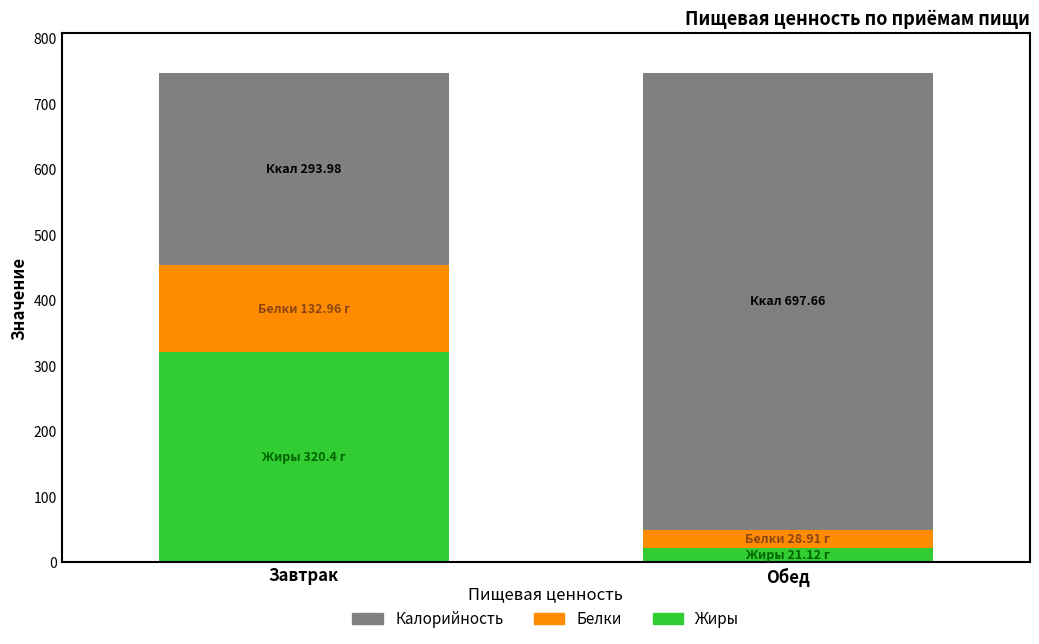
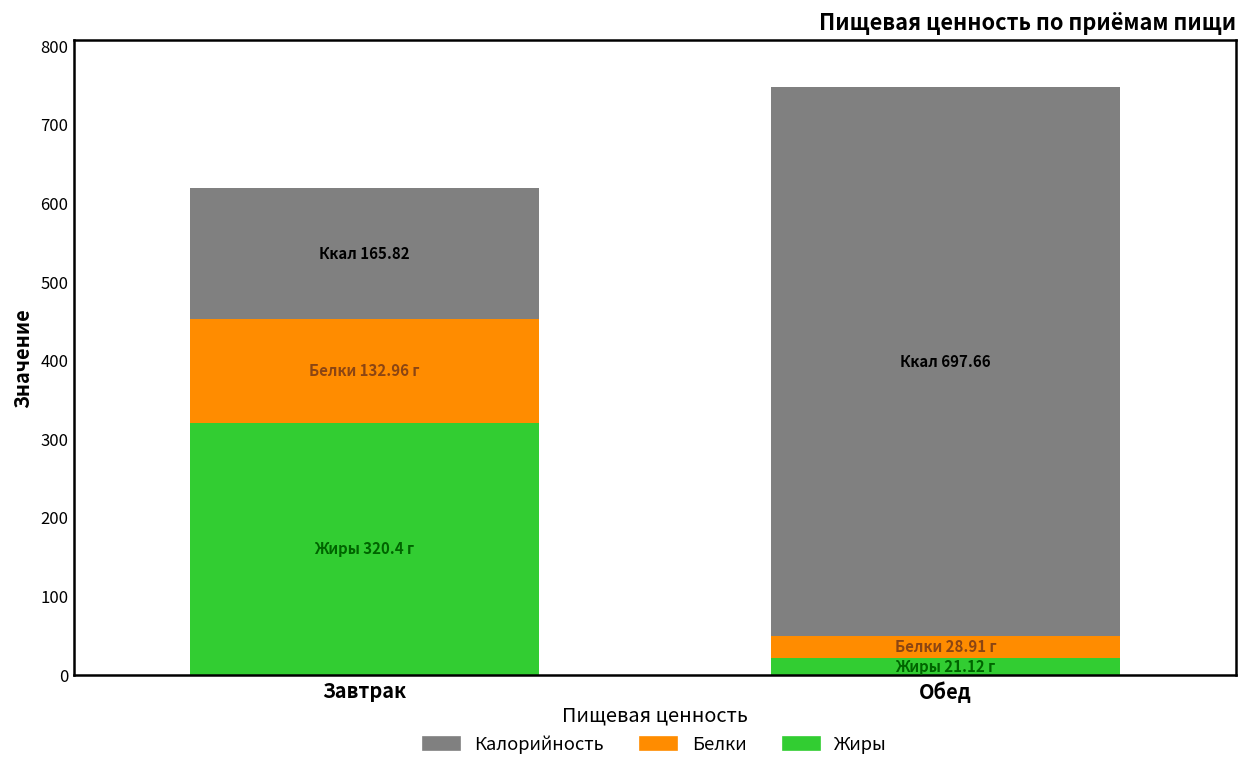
  {
    "Жиры": {
      "Завтрак": 320.4,
      "Обед": 21.12
    },
    "Белки": {
      "Завтрак": 132.96,
      "Обед": 28.91
    },
    "Калорийность": {
-     "Завтрак": 293.98,
+     "Завтрак": 165.82,
      "Обед": 697.66
    }
  }
